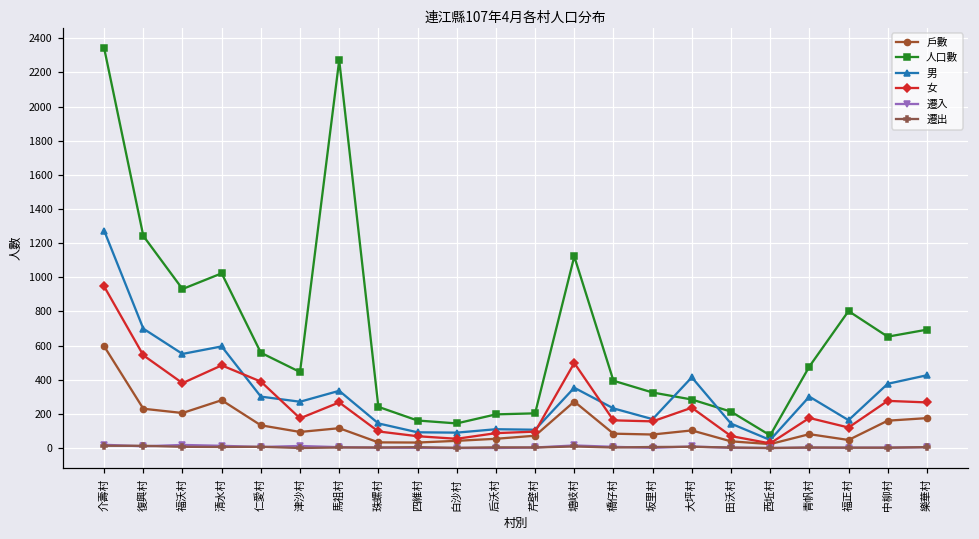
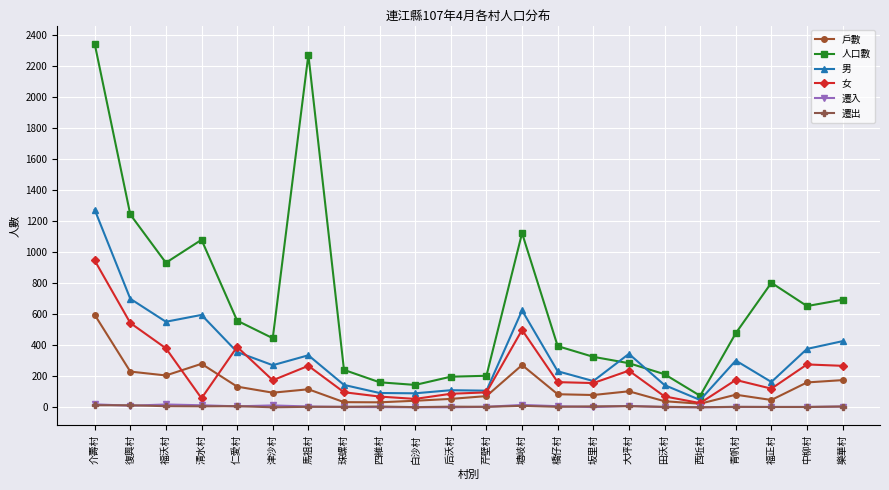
  {
    "人口數": {
      "介壽村": 2340,
      "復興村": 1240,
      "福沃村": 930,
-     "清水村": 1020,
+     "清水村": 1080,
      "仁愛村": 560,
      "津沙村": 450,
      "馬祖村": 2270,
      "珠螺村": 240,
      "四維村": 160,
      "白沙村": 140,
      "后沃村": 200,
      "芹壁村": 200,
      "塘岐村": 1120,
      "橋仔村": 390,
      "坂里村": 330,
      "大坪村": 280,
      "田沃村": 210,
      "西坵村": 70,
      "青帆村": 480,
      "福正村": 800,
      "中柳村": 650,
      "樂華村": 690
    },
    "男": {
      "介壽村": 1270,
      "復興村": 700,
      "福沃村": 550,
      "清水村": 600,
-     "仁愛村": 300,
+     "仁愛村": 360,
      "津沙村": 270,
      "馬祖村": 340,
      "珠螺村": 140,
      "四維村": 90,
      "白沙村": 90,
      "后沃村": 110,
-     "塘岐村": 350,
+     "塘岐村": 620,
      "橋仔村": 230,
-     "大坪村": 410,
+     "大坪村": 340,
      "田沃村": 140,
      "西坵村": 50,
      "青帆村": 300,
      "福正村": 160,
      "中柳村": 380,
      "樂華村": 430
    },
    "女": {
      "介壽村": 950,
      "復興村": 540,
      "福沃村": 380,
-     "清水村": 480,
+     "清水村": 60,
      "仁愛村": 390,
      "津沙村": 170,
      "馬祖村": 270,
      "珠螺村": 100,
      "四維村": 70,
      "后沃村": 90,
      "塘岐村": 500,
      "橋仔村": 160,
      "大坪村": 240,
      "田沃村": 70,
      "青帆村": 180,
      "福正村": 120,
      "中柳村": 280,
      "樂華村": 270
    }
  }
